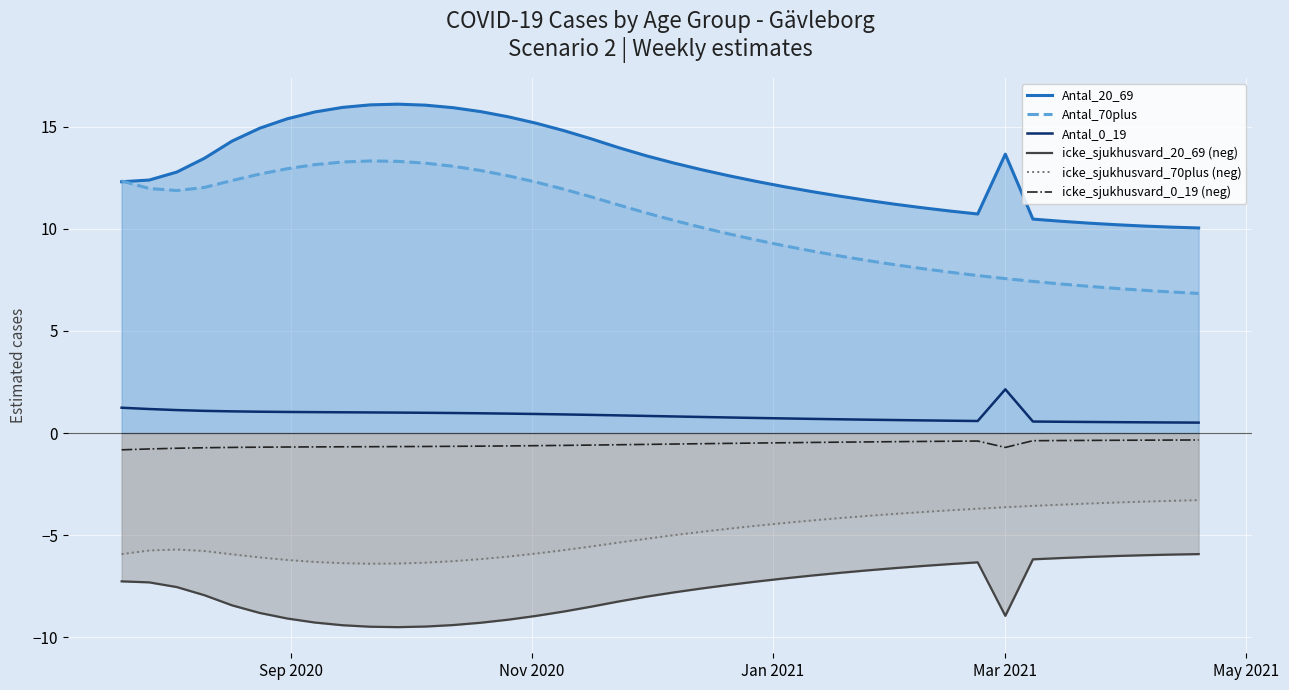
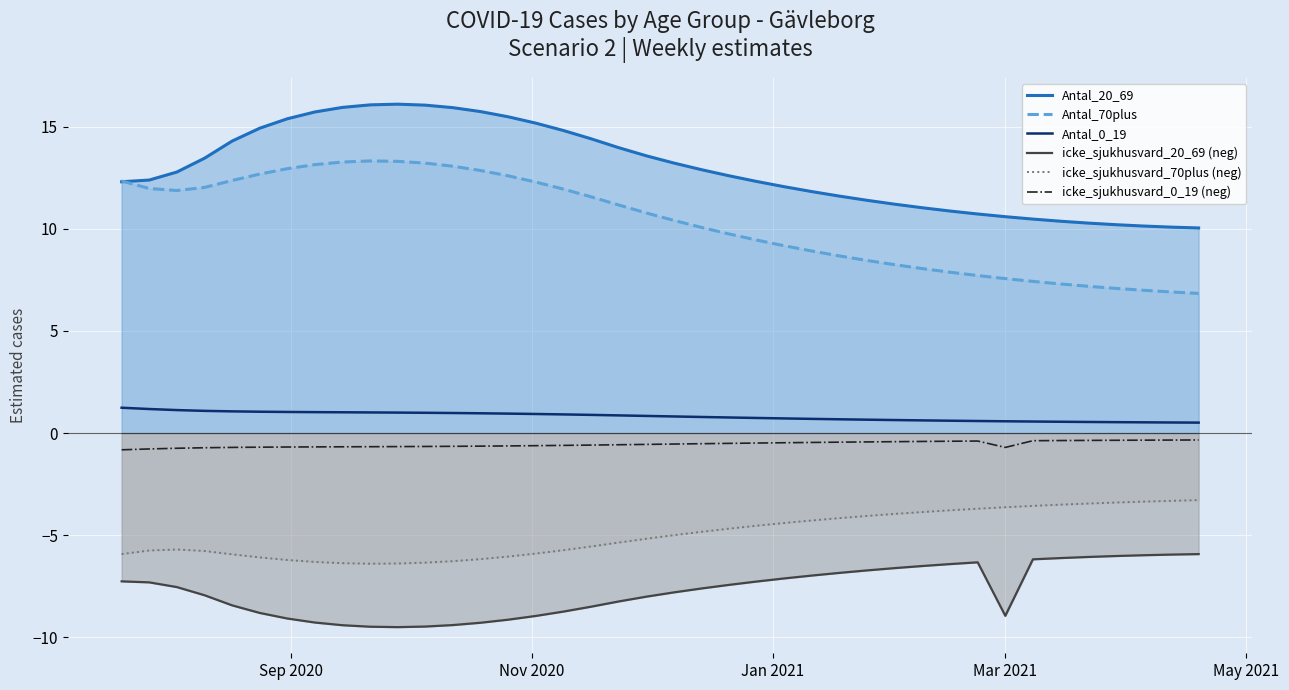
  {
    "Antal_20_69": {
-     "Mar 2021": 13.7
+     "Mar 2021": 10.6
    },
    "Antal_70plus": {
      "Mar 2021": 7.6
    },
    "Antal_0_19": {
-     "Mar 2021": 2.1
+     "Mar 2021": 0.6
    }
  }
